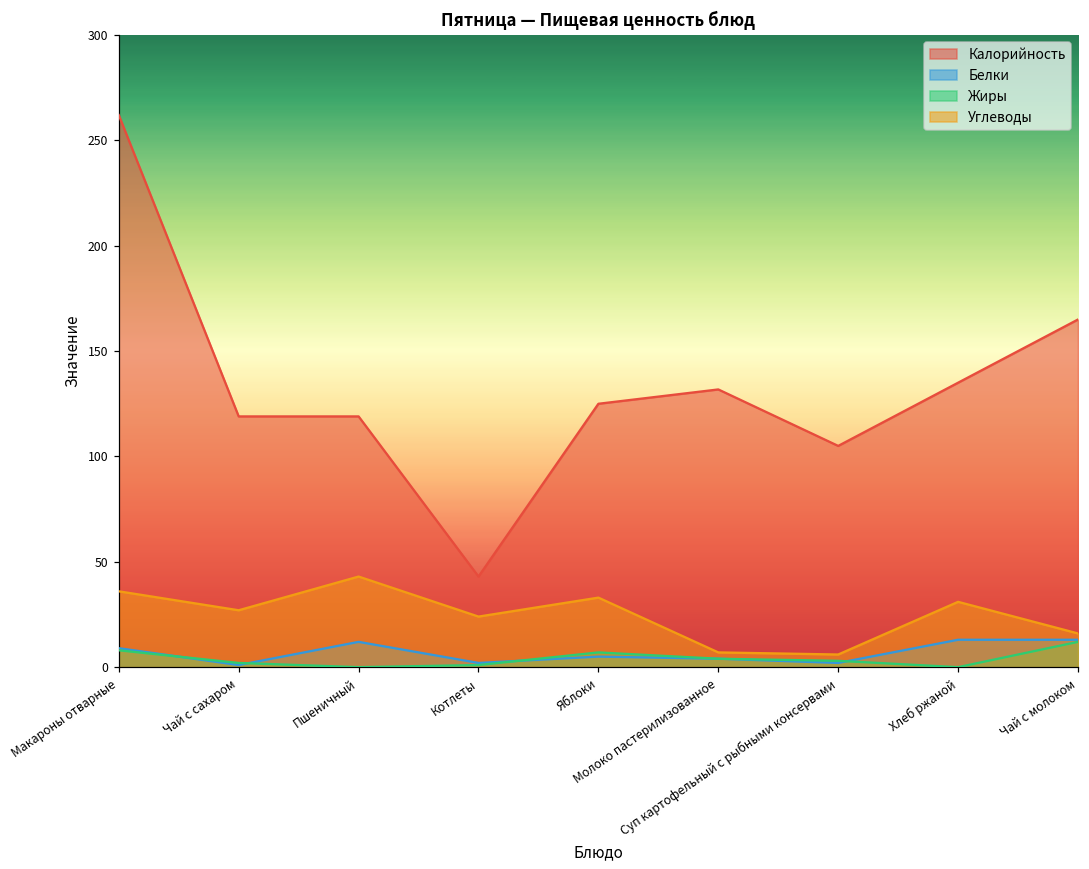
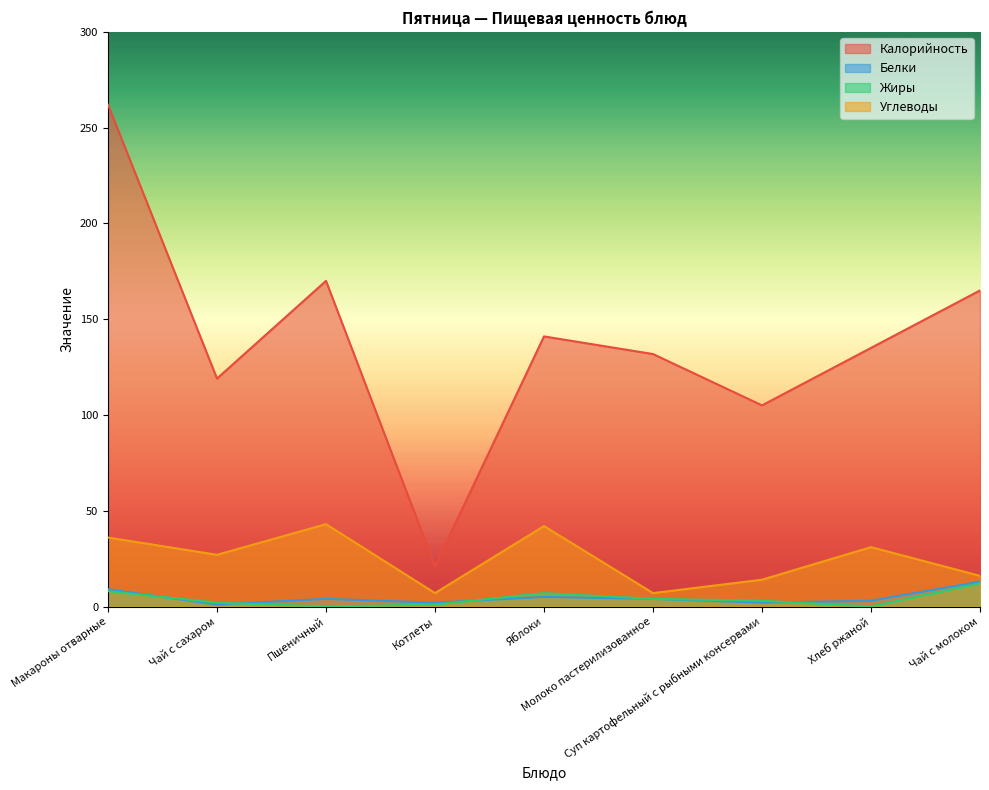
  {
    "Калорийность": {
      "Макароны отварные": 262,
      "Чай с сахаром": 119,
-     "Пшеничный": 119,
-     "Котлеты": 43,
-     "Яблоки": 125,
+     "Пшеничный": 170,
+     "Котлеты": 21,
+     "Яблоки": 141,
      "Молоко пастерилизованное": 132,
      "Суп картофельный с рыбными консервами": 105,
      "Хлеб ржаной": 135,
      "Чай с молоком": 165
    },
    "Белки": {
-     "Пшеничный": 12,
+     "Пшеничный": 4,
      "Яблоки": 5,
-     "Хлеб ржаной": 13
+     "Хлеб ржаной": 3
    },
    "Жиры": {
      "Пшеничный": 0,
      "Яблоки": 7,
      "Хлеб ржаной": 0
    },
    "Углеводы": {
      "Макароны отварные": 36,
      "Чай с сахаром": 27,
      "Пшеничный": 43,
-     "Котлеты": 24,
-     "Яблоки": 33,
+     "Котлеты": 7,
+     "Яблоки": 42,
      "Молоко пастерилизованное": 7,
-     "Суп картофельный с рыбными консервами": 6,
+     "Суп картофельный с рыбными консервами": 14,
      "Хлеб ржаной": 31,
      "Чай с молоком": 16
    }
  }
